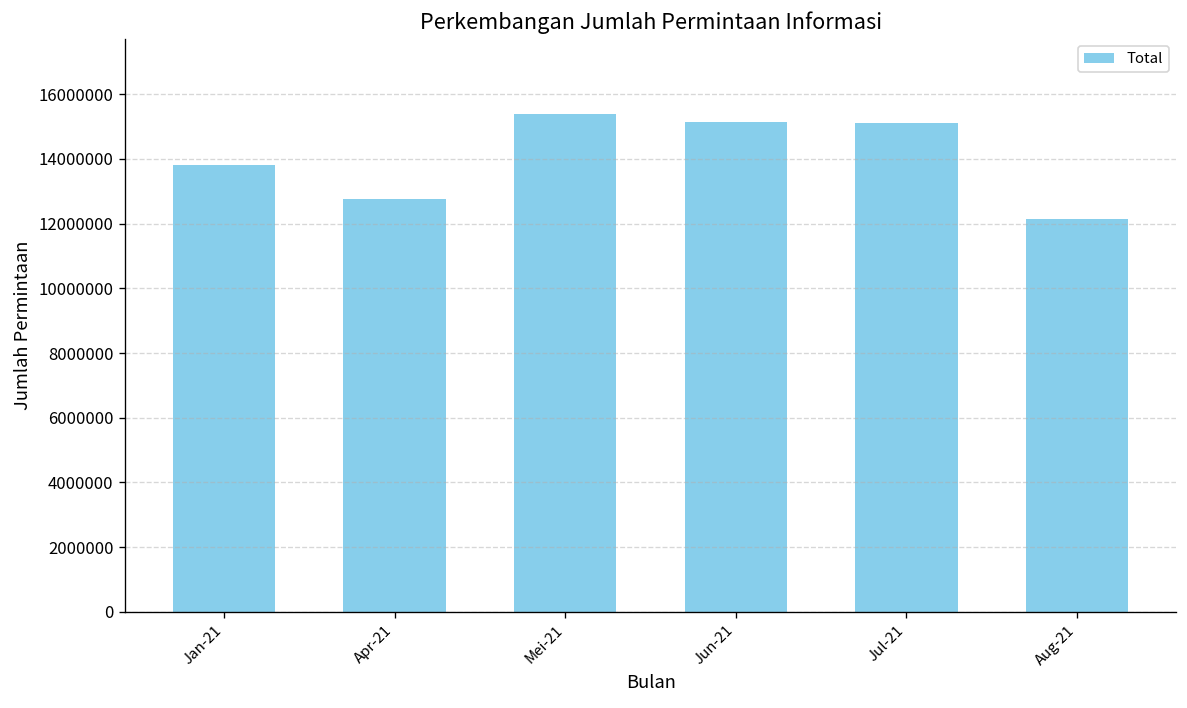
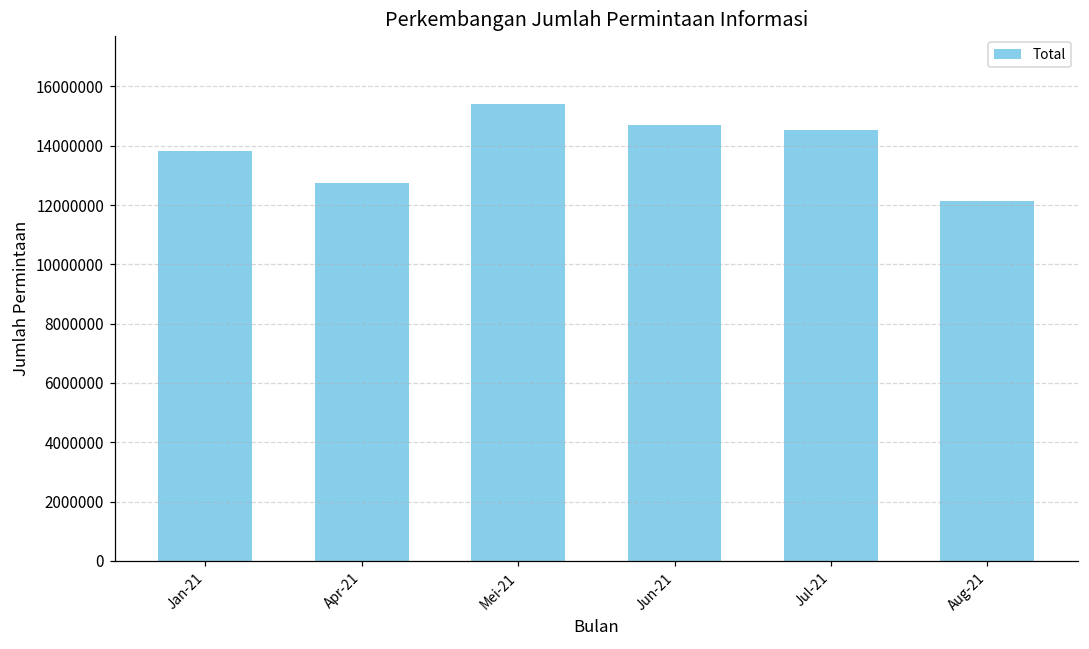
  {
    "Jan-21": 13800000,
    "Apr-21": 12800000,
    "Mei-21": 15400000,
-   "Jun-21": 15100000,
-   "Jul-21": 15100000,
+   "Jun-21": 14700000,
+   "Jul-21": 14500000,
    "Aug-21": 12100000
  }
